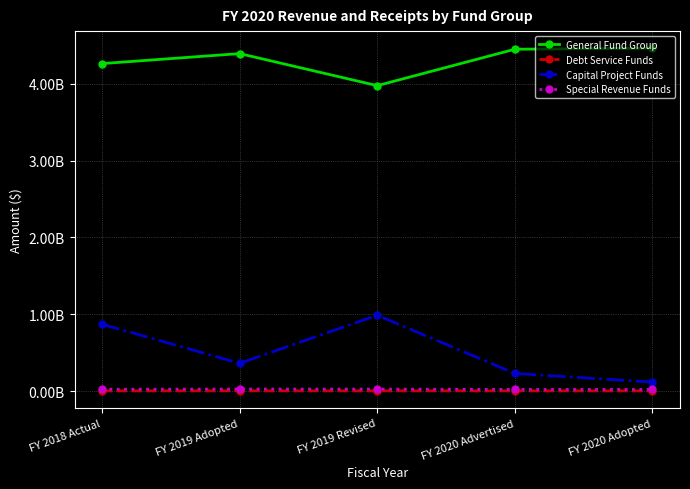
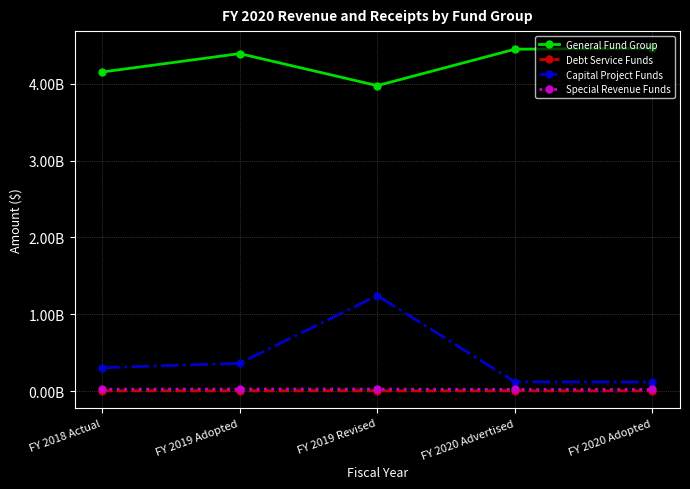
  {
    "General Fund Group": {
-     "FY 2018 Actual": 4300000000,
+     "FY 2018 Actual": 4200000000,
      "FY 2019 Adopted": 4400000000,
      "FY 2019 Revised": 4000000000,
      "FY 2020 Advertised": 4400000000
    },
    "Capital Project Funds": {
-     "FY 2018 Actual": 900000000,
+     "FY 2018 Actual": 300000000,
      "FY 2019 Adopted": 400000000,
-     "FY 2019 Revised": 1000000000,
-     "FY 2020 Advertised": 200000000,
+     "FY 2019 Revised": 1200000000,
+     "FY 2020 Advertised": 100000000,
      "FY 2020 Adopted": 100000000
    }
  }
